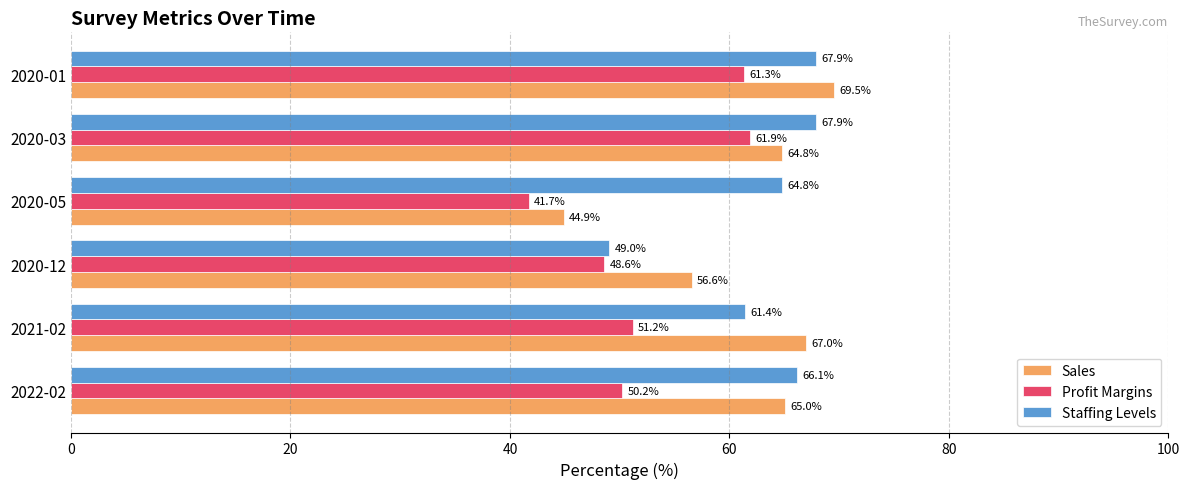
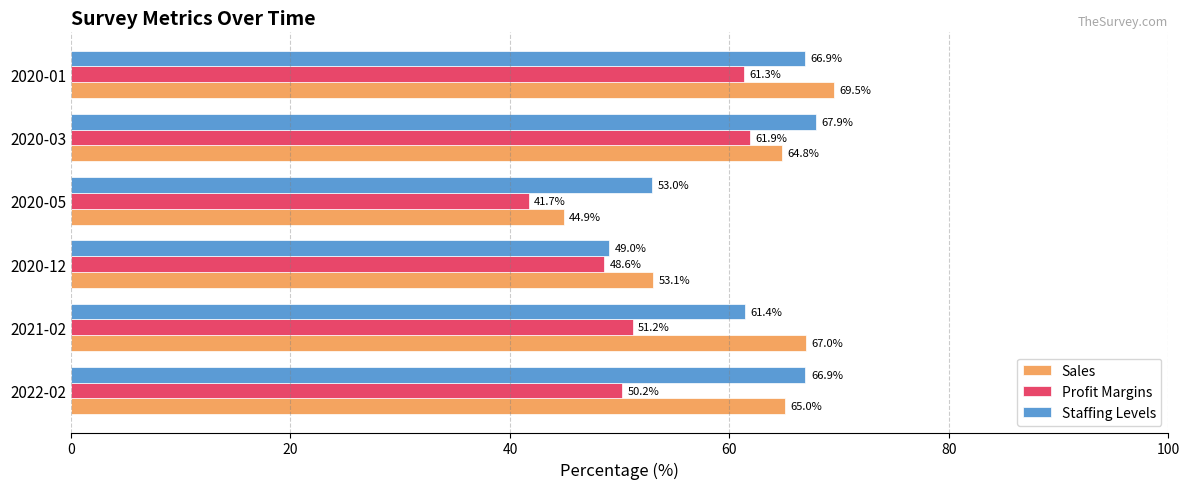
  {
    "Sales": {
      "2020-01": "69.5%",
      "2020-03": "64.8%",
      "2020-05": "44.9%",
-     "2020-12": "56.6%",
+     "2020-12": "53.1%",
      "2021-02": "67.0%",
      "2022-02": "65.0%"
    },
    "Profit Margins": {
      "2020-01": "61.3%",
      "2020-03": "61.9%",
      "2020-05": "41.7%",
      "2020-12": "48.6%",
      "2021-02": "51.2%",
      "2022-02": "50.2%"
    },
    "Staffing Levels": {
-     "2020-01": "67.9%",
+     "2020-01": "66.9%",
      "2020-03": "67.9%",
-     "2020-05": "64.8%",
+     "2020-05": "53.0%",
      "2020-12": "49.0%",
      "2021-02": "61.4%",
-     "2022-02": "66.1%"
+     "2022-02": "66.9%"
    }
  }
